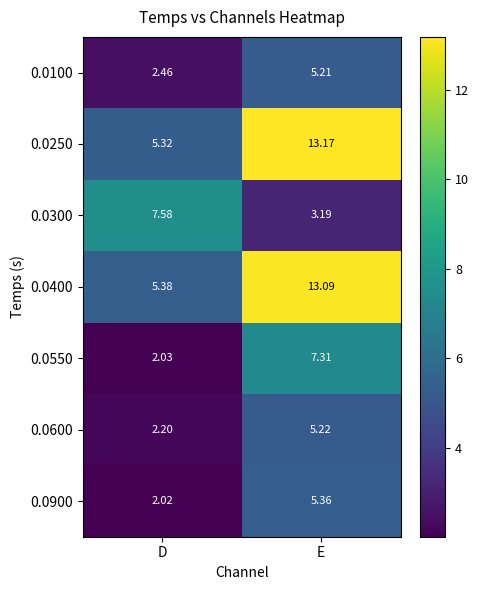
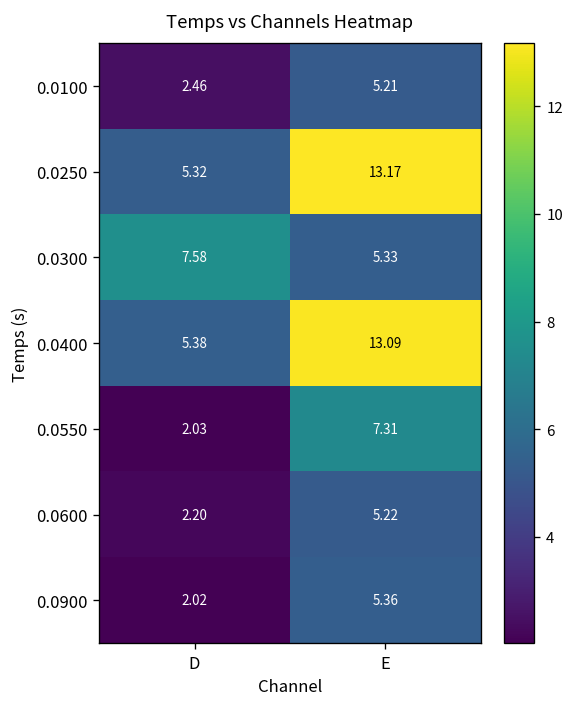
  {
    "0.0100": {
      "D": 2.46,
      "E": 5.21
    },
    "0.0250": {
      "D": 5.32,
      "E": 13.17
    },
    "0.0300": {
      "D": 7.58,
-     "E": 3.19
+     "E": 5.33
    },
    "0.0400": {
      "D": 5.38,
      "E": 13.09
    },
    "0.0550": {
      "D": 2.03,
      "E": 7.31
    },
    "0.0600": {
      "D": 2.20,
      "E": 5.22
    },
    "0.0900": {
      "D": 2.02,
      "E": 5.36
    }
  }
